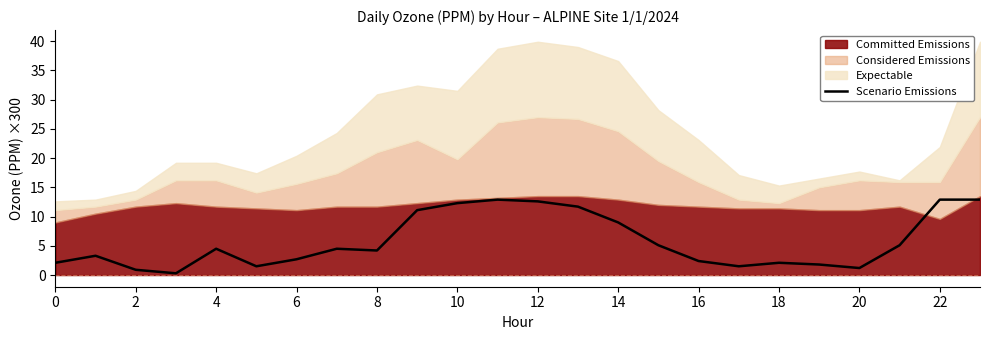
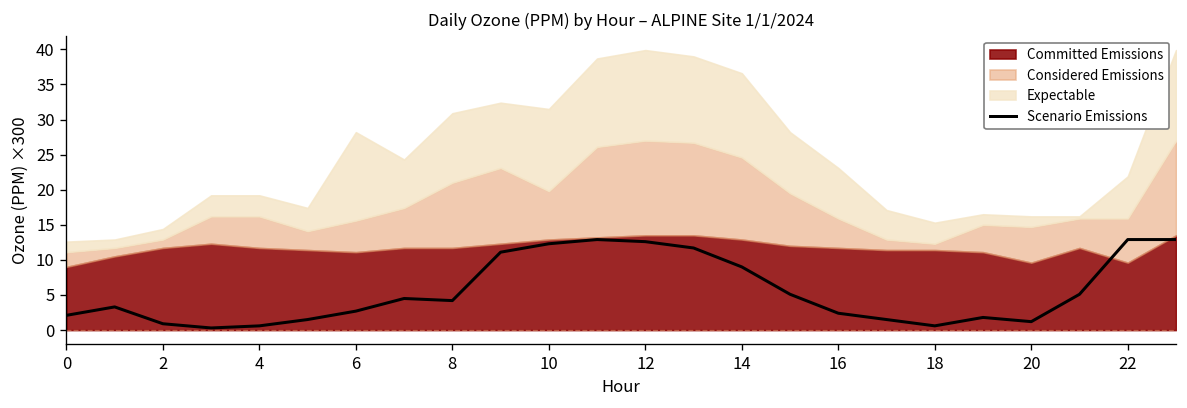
  {
    "Scenario Emissions": {
      "0": 2,
      "2": 1,
-     "4": 5,
+     "4": 1,
      "6": 3,
      "8": 4,
      "10": 12,
      "12": 13,
      "14": 9,
      "16": 2,
-     "18": 2,
+     "18": 1,
      "20": 1,
      "22": 13
    },
    "Committed Emissions": {
      "0": 9,
      "2": 12,
      "4": 12,
      "6": 11,
      "8": 12,
      "10": 13,
      "12": 14,
      "14": 13,
      "16": 12,
      "18": 11,
-     "20": 11,
+     "20": 10,
      "22": 10
    },
    "Considered Emissions": {
      "0": 2,
      "2": 1,
      "4": 5,
      "6": 5,
      "8": 9,
      "10": 7,
      "12": 14,
      "14": 12,
      "16": 4,
      "18": 1,
      "20": 5,
      "22": 6
    },
    "Expectable": {
      "0": 2,
      "2": 2,
      "4": 3,
-     "6": 5,
+     "6": 13,
      "8": 10,
      "10": 12,
      "12": 13,
      "14": 12,
      "16": 7,
      "18": 3,
      "20": 2,
      "22": 6
    }
  }
